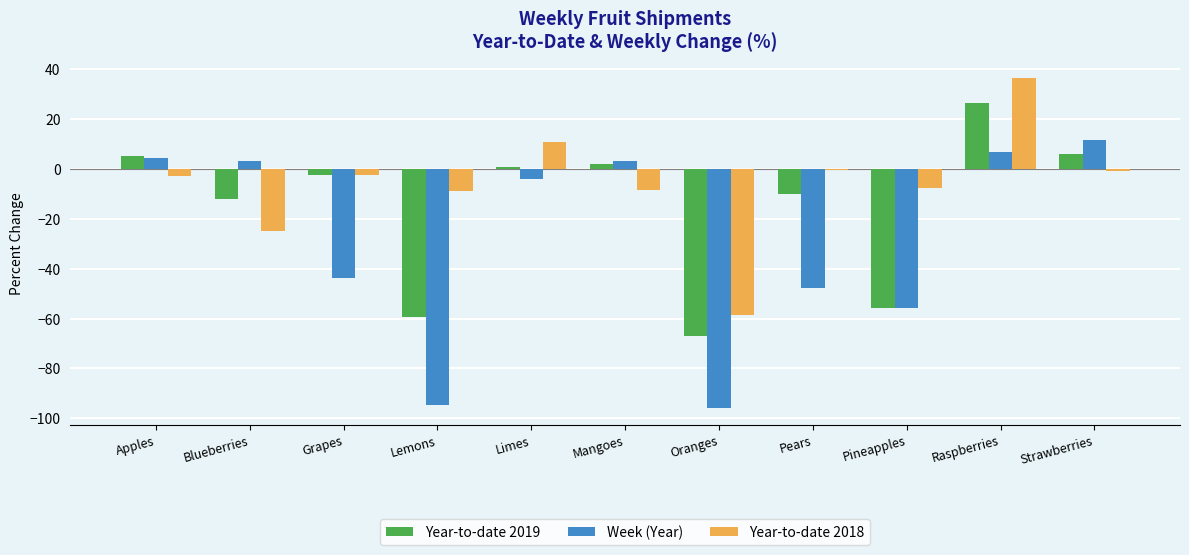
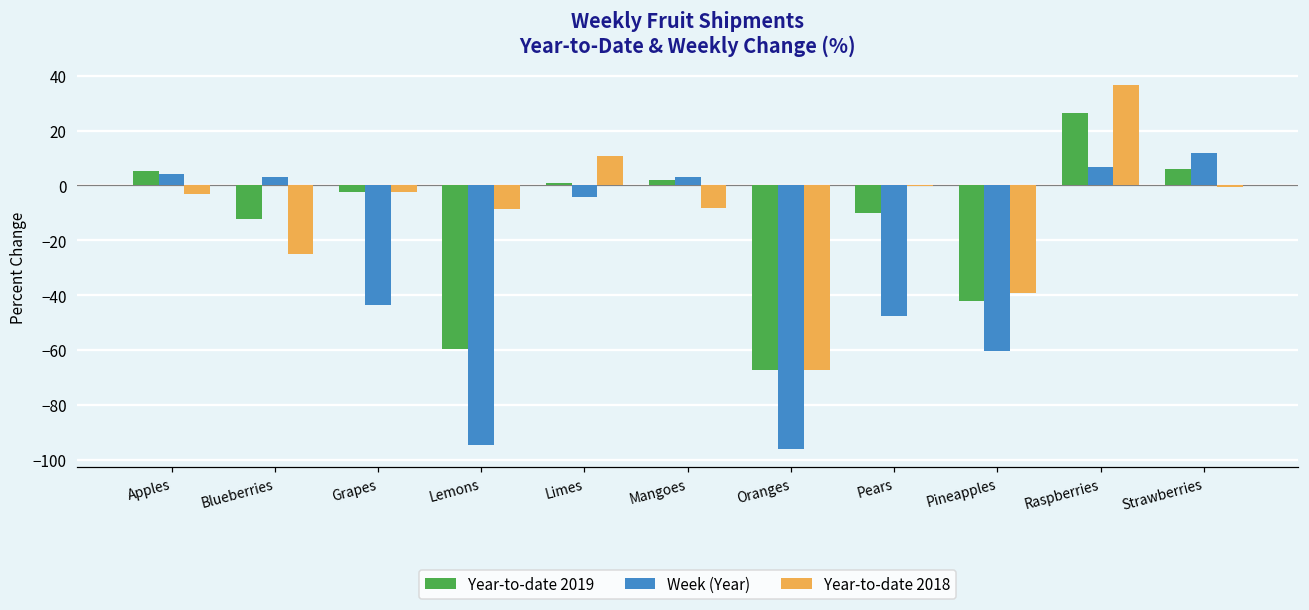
  {
    "Year-to-date 2019": {
      "Apples": 5,
      "Blueberries": -12,
      "Grapes": -2,
      "Lemons": -60,
      "Mangoes": 2,
      "Oranges": -67,
      "Pears": -10,
-     "Pineapples": -56,
+     "Pineapples": -42,
      "Raspberries": 26,
      "Strawberries": 6
    },
    "Week (Year)": {
      "Apples": 4,
      "Blueberries": 3,
      "Grapes": -44,
      "Lemons": -95,
      "Limes": -4,
      "Mangoes": 3,
      "Oranges": -96,
      "Pears": -48,
-     "Pineapples": -56,
+     "Pineapples": -60,
      "Raspberries": 7,
      "Strawberries": 12
    },
    "Year-to-date 2018": {
      "Apples": -3,
      "Blueberries": -25,
      "Grapes": -2,
      "Lemons": -9,
      "Limes": 11,
      "Mangoes": -8,
-     "Oranges": -58,
-     "Pineapples": -8,
+     "Oranges": -67,
+     "Pineapples": -39,
      "Raspberries": 36
    }
  }
